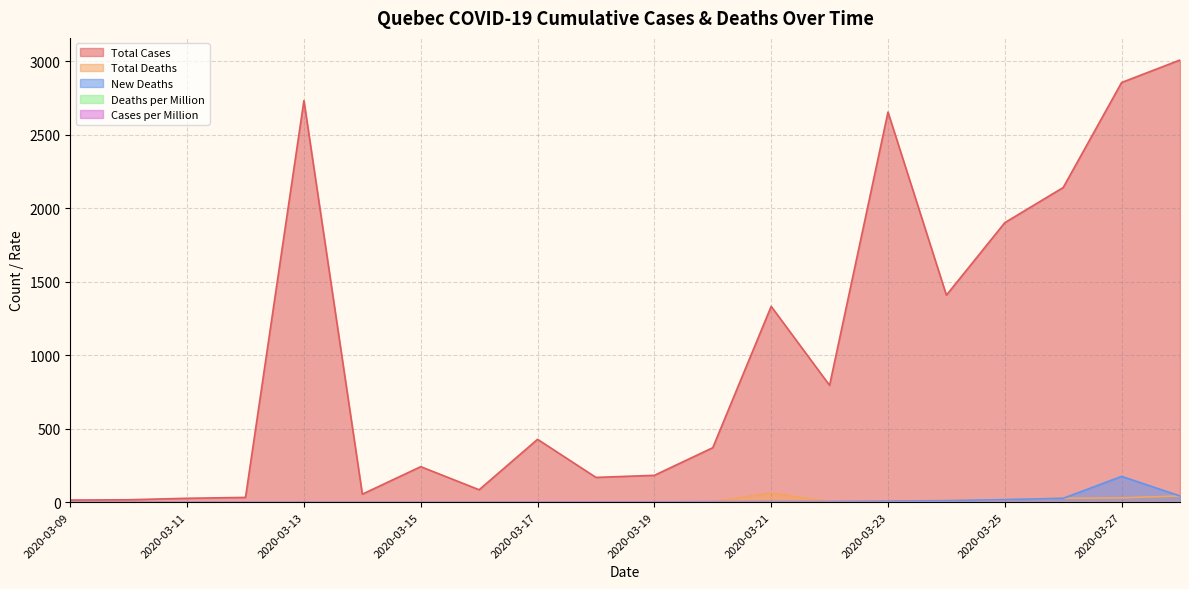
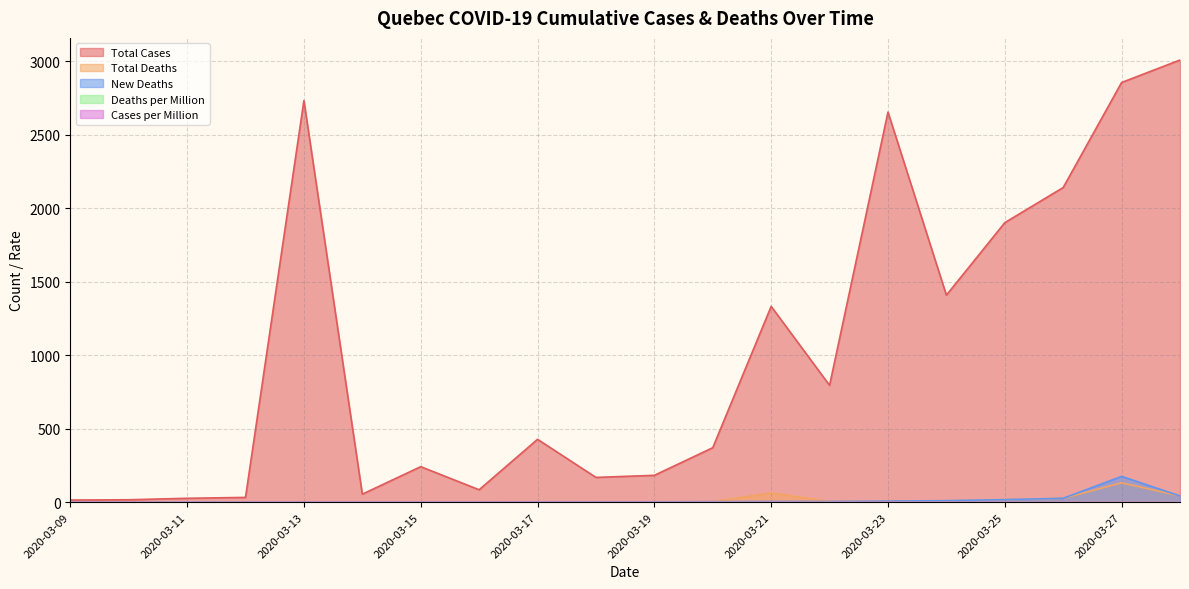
  {
    "Total Cases": {
      "2020-03-11": 30,
      "2020-03-13": 2730,
      "2020-03-15": 240,
      "2020-03-17": 430,
      "2020-03-19": 180,
      "2020-03-21": 1330,
      "2020-03-23": 2650,
      "2020-03-25": 1900,
      "2020-03-27": 2850
    },
    "Total Deaths": {
      "2020-03-21": 60,
-     "2020-03-27": 30
+     "2020-03-27": 130
    },
    "New Deaths": {
      "2020-03-27": 180
    },
    "Cases per Million": {
      "2020-03-25": 0,
      "2020-03-27": 0
    }
  }
